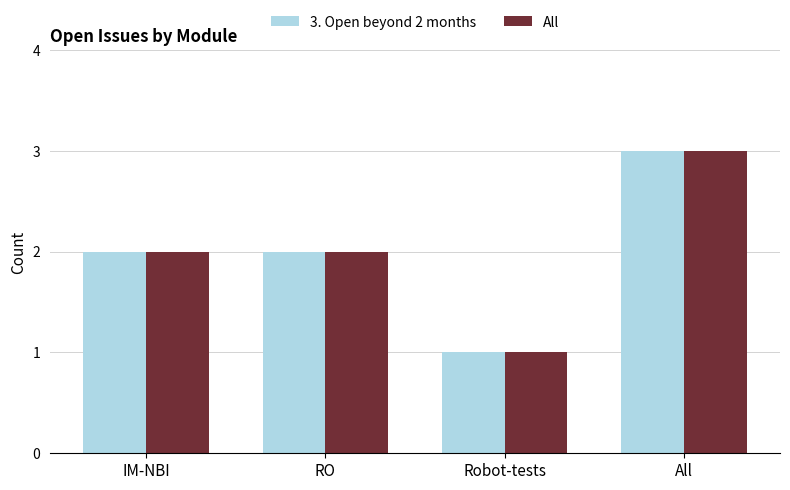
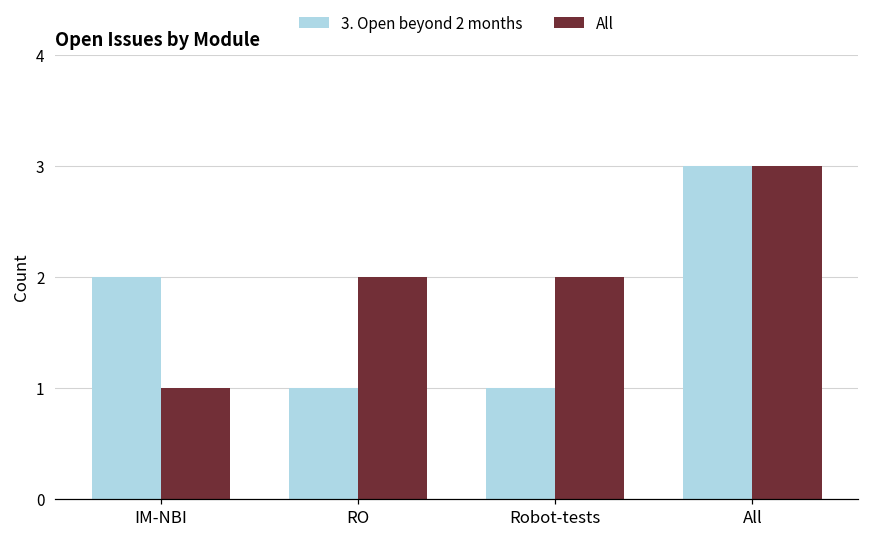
  {
    "3. Open beyond 2 months": {
      "IM-NBI": 2,
-     "RO": 2,
+     "RO": 1,
      "Robot-tests": 1,
      "All": 3
    },
    "All": {
-     "IM-NBI": 2,
+     "IM-NBI": 1,
      "RO": 2,
-     "Robot-tests": 1,
+     "Robot-tests": 2,
      "All": 3
    }
  }
